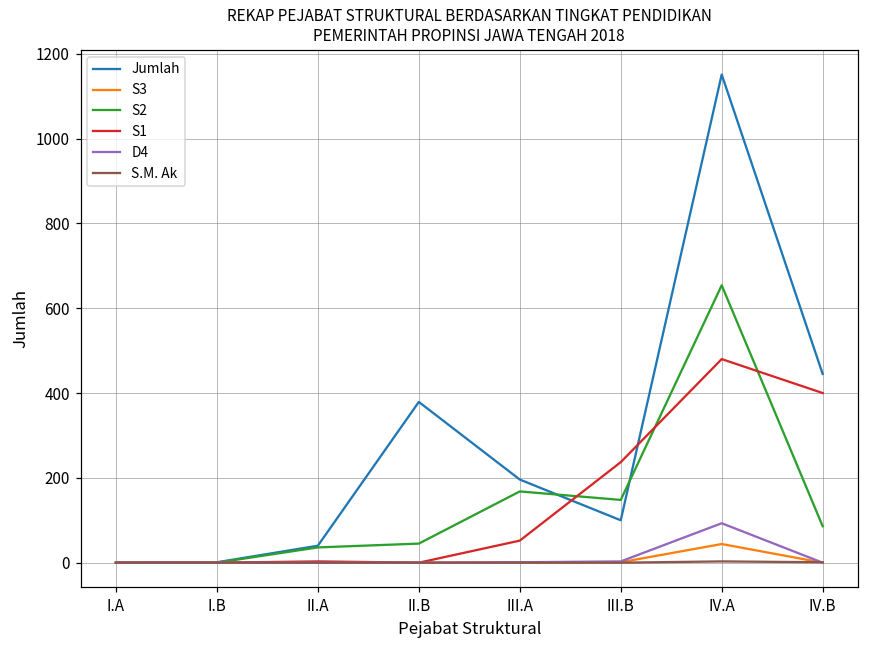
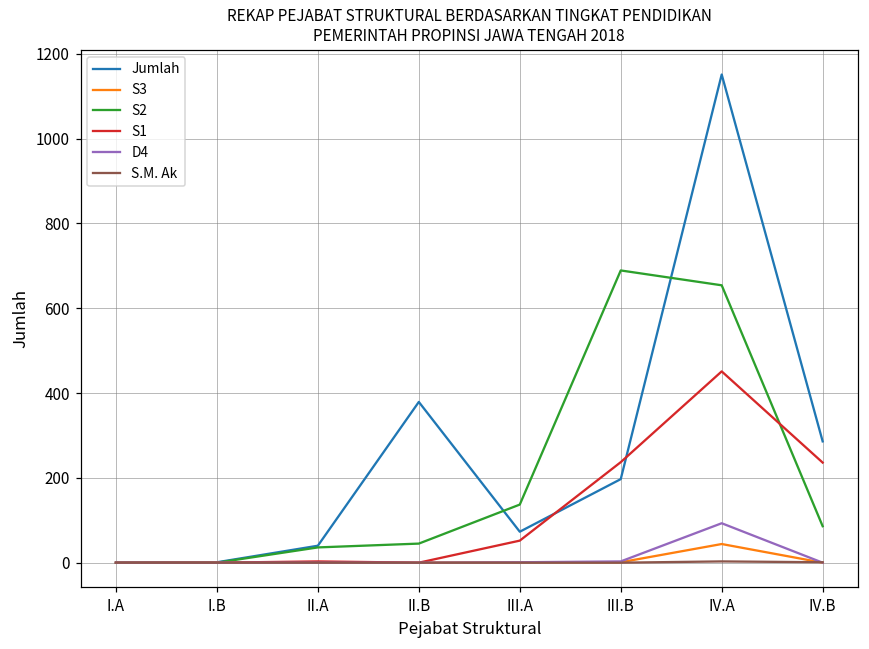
  {
    "Jumlah": {
      "II.B": 380,
-     "III.A": 200,
-     "III.B": 100,
+     "III.A": 70,
+     "III.B": 200,
      "IV.A": 1150,
-     "IV.B": 450
+     "IV.B": 290
    },
    "S3": {
      "IV.A": 40
    },
    "S2": {
      "II.B": 50,
-     "III.A": 170,
-     "III.B": 150,
+     "III.A": 140,
+     "III.B": 690,
      "IV.A": 650,
      "IV.B": 90
    },
    "S1": {
      "III.A": 50,
      "III.B": 240,
-     "IV.A": 480,
-     "IV.B": 400
+     "IV.A": 450,
+     "IV.B": 240
    },
    "D4": {
      "IV.A": 90
    },
    "S.M. Ak": {
      "IV.A": 0
    }
  }
